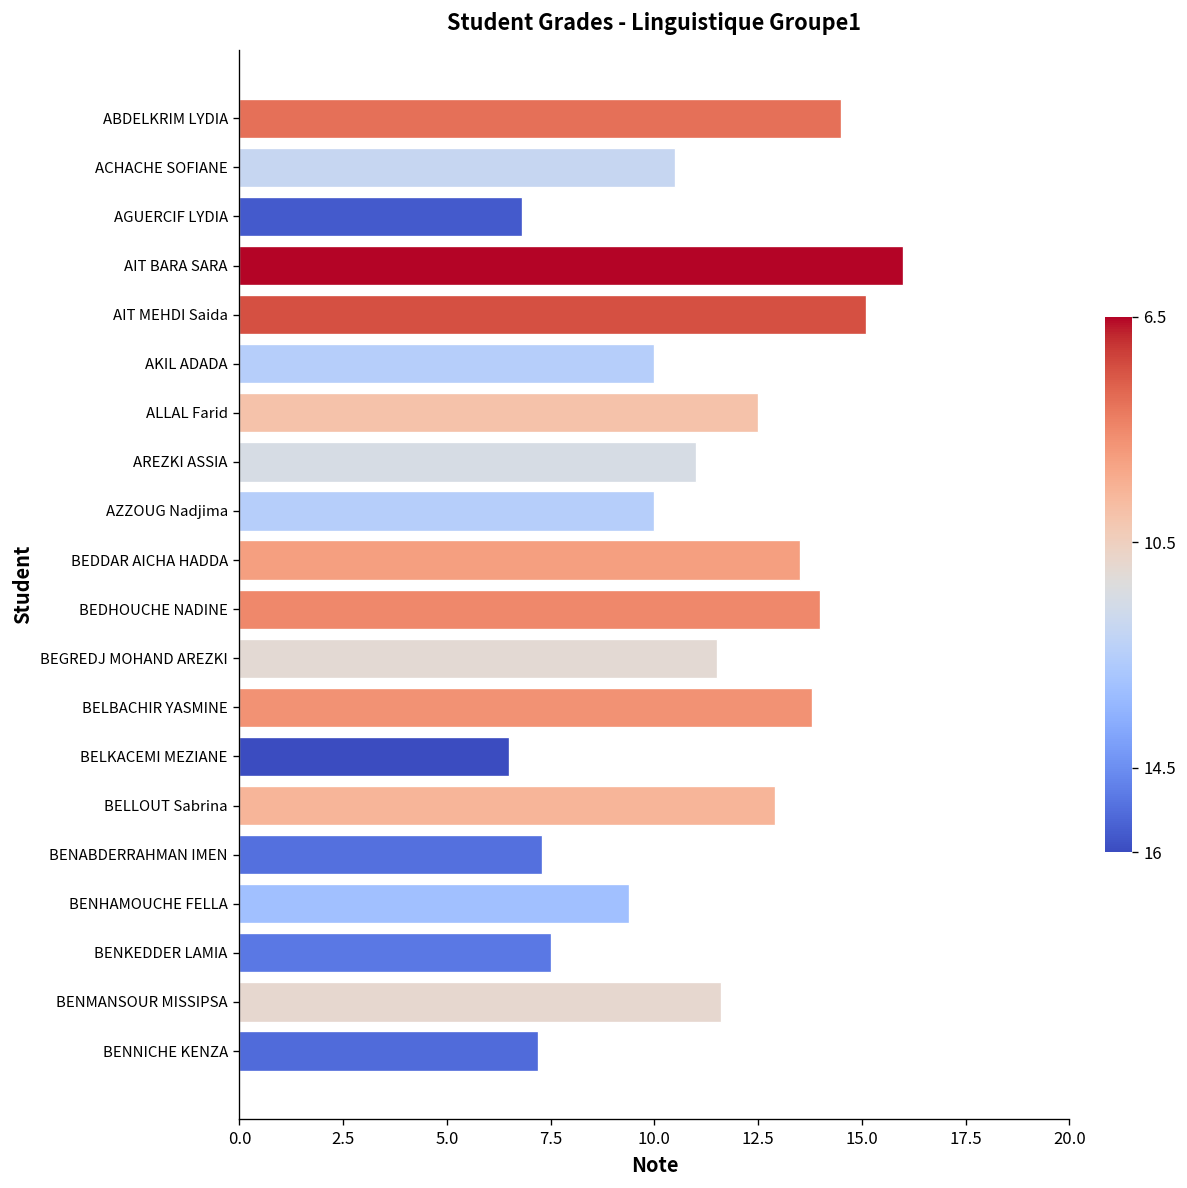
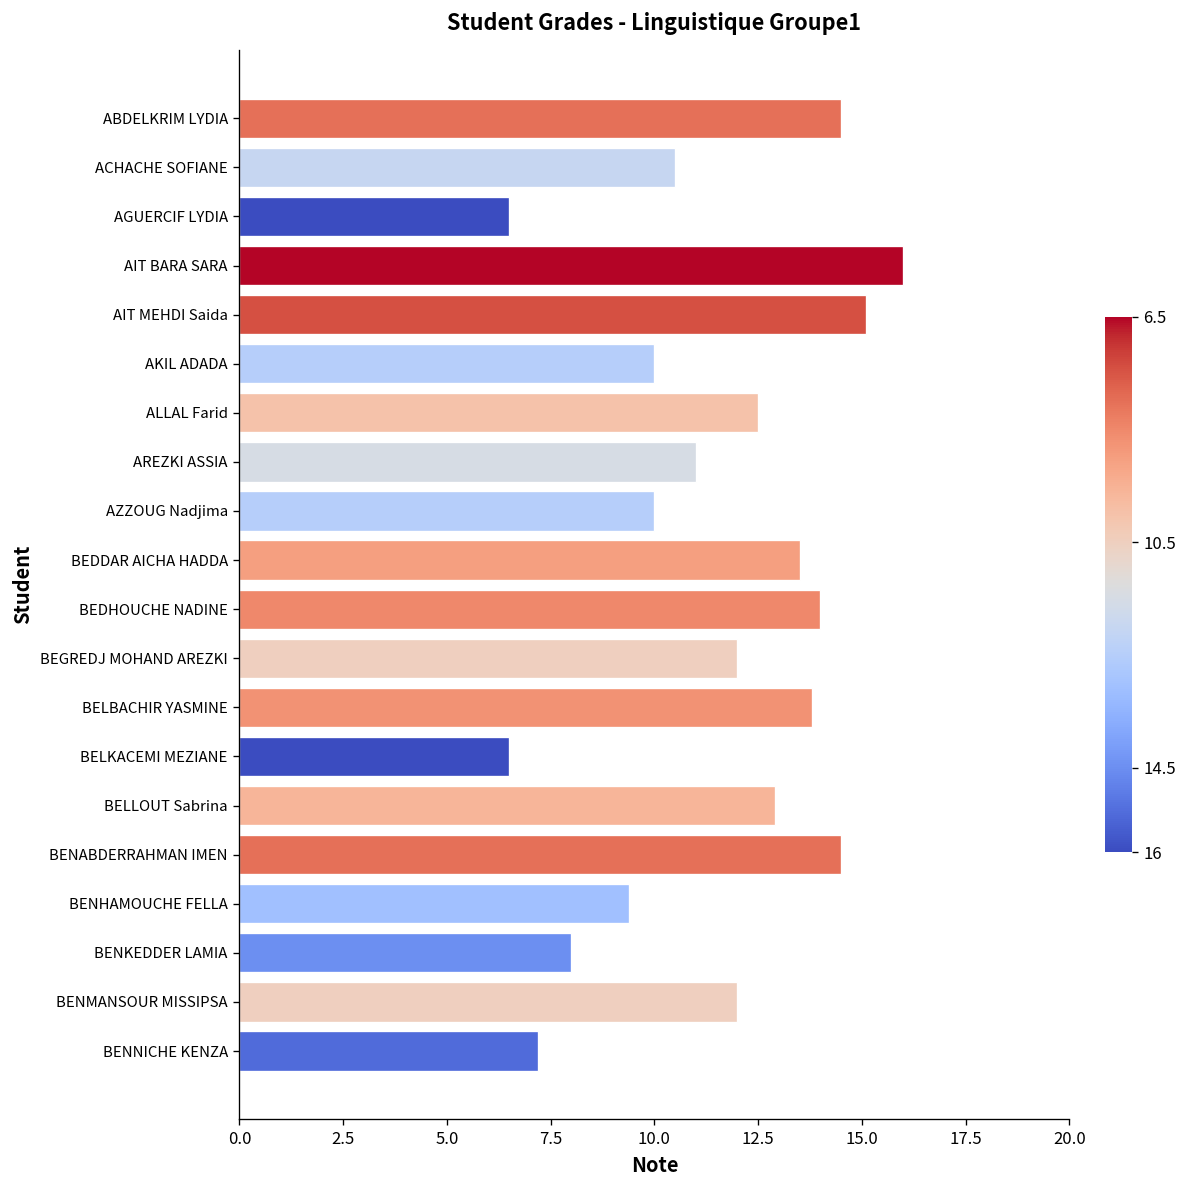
  {
    "ABDELKRIM LYDIA": 14.5,
    "ACHACHE SOFIANE": 10.5,
-   "AGUERCIF LYDIA": 6.8,
+   "AGUERCIF LYDIA": 6.5,
    "AIT BARA SARA": 16.0,
    "AIT MEHDI Saida": 15.1,
    "AKIL ADADA": 10.0,
    "ALLAL Farid": 12.5,
    "AREZKI ASSIA": 11.0,
    "AZZOUG Nadjima": 10.0,
    "BEDDAR AICHA HADDA": 13.5,
    "BEDHOUCHE NADINE": 14.0,
-   "BEGREDJ MOHAND AREZKI": 11.5,
+   "BEGREDJ MOHAND AREZKI": 12.0,
    "BELBACHIR YASMINE": 13.8,
    "BELKACEMI MEZIANE": 6.5,
    "BELLOUT Sabrina": 12.9,
-   "BENABDERRAHMAN IMEN": 7.3,
+   "BENABDERRAHMAN IMEN": 14.5,
    "BENHAMOUCHE FELLA": 9.4,
-   "BENKEDDER LAMIA": 7.5,
-   "BENMANSOUR MISSIPSA": 11.6,
+   "BENKEDDER LAMIA": 8.0,
+   "BENMANSOUR MISSIPSA": 12.0,
    "BENNICHE KENZA": 7.2
  }
